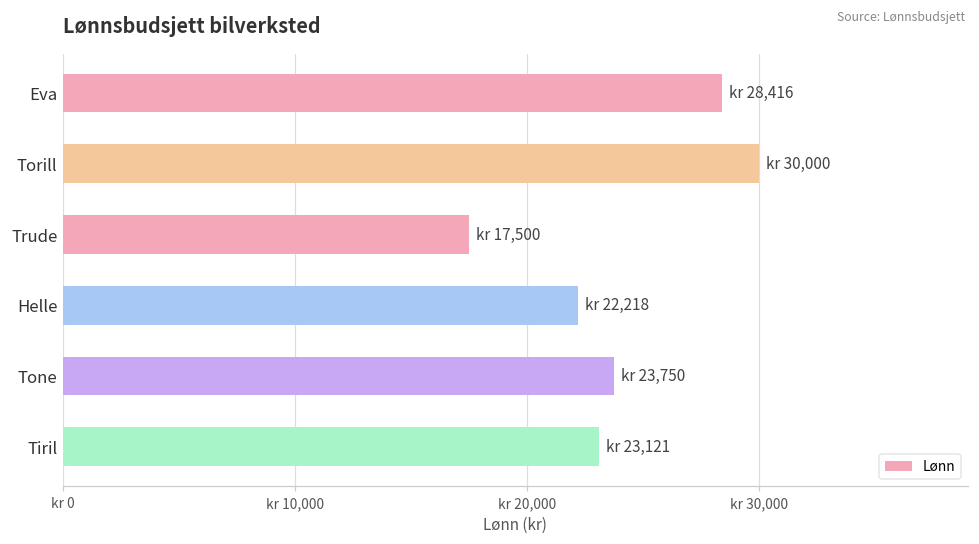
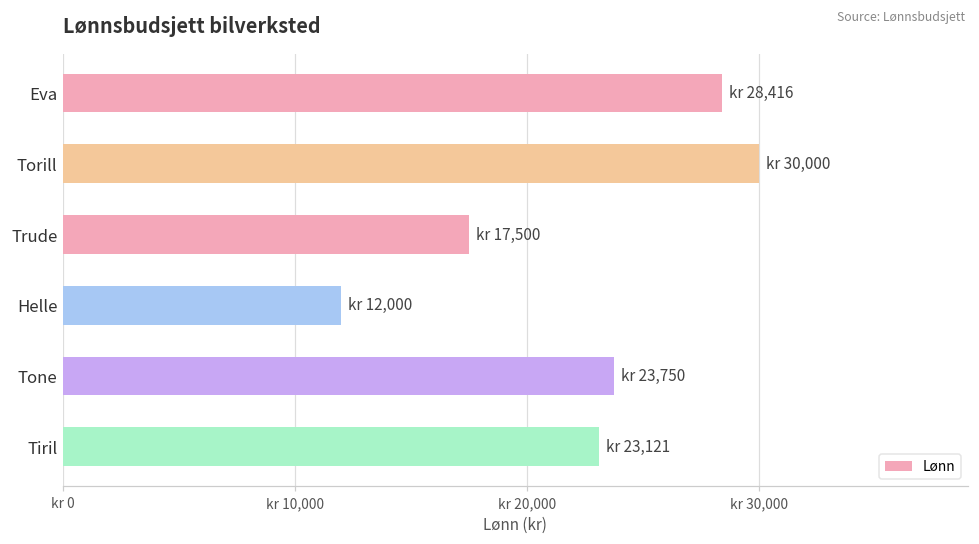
  {
    "Eva": "28,416",
    "Torill": "30,000",
    "Trude": "17,500",
-   "Helle": "22,218",
+   "Helle": "12,000",
    "Tone": "23,750",
    "Tiril": "23,121"
  }
